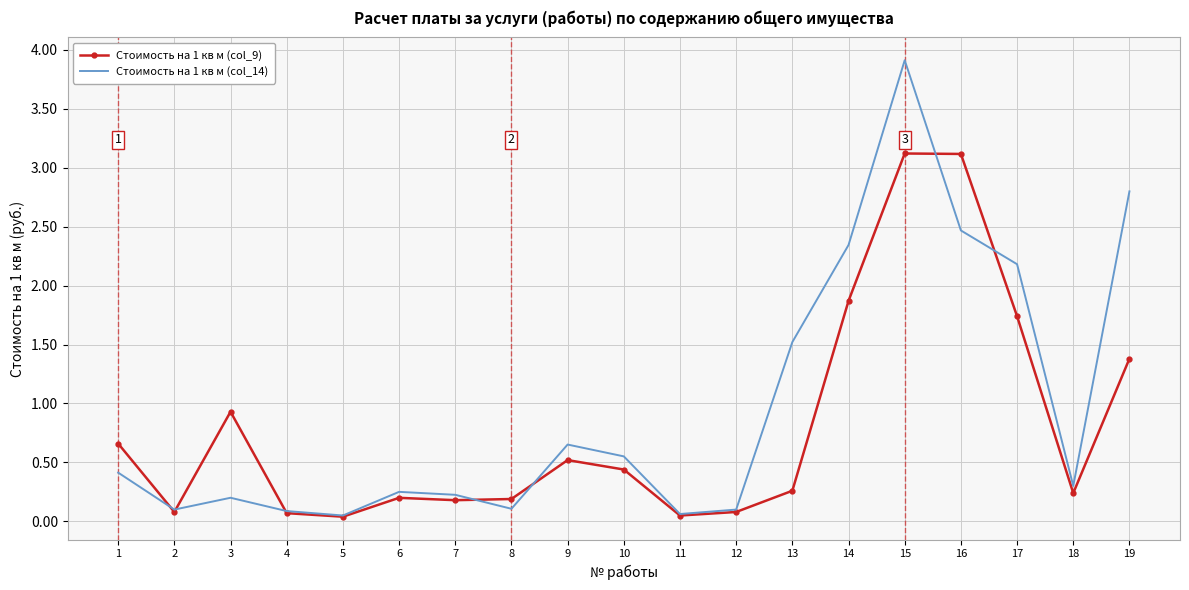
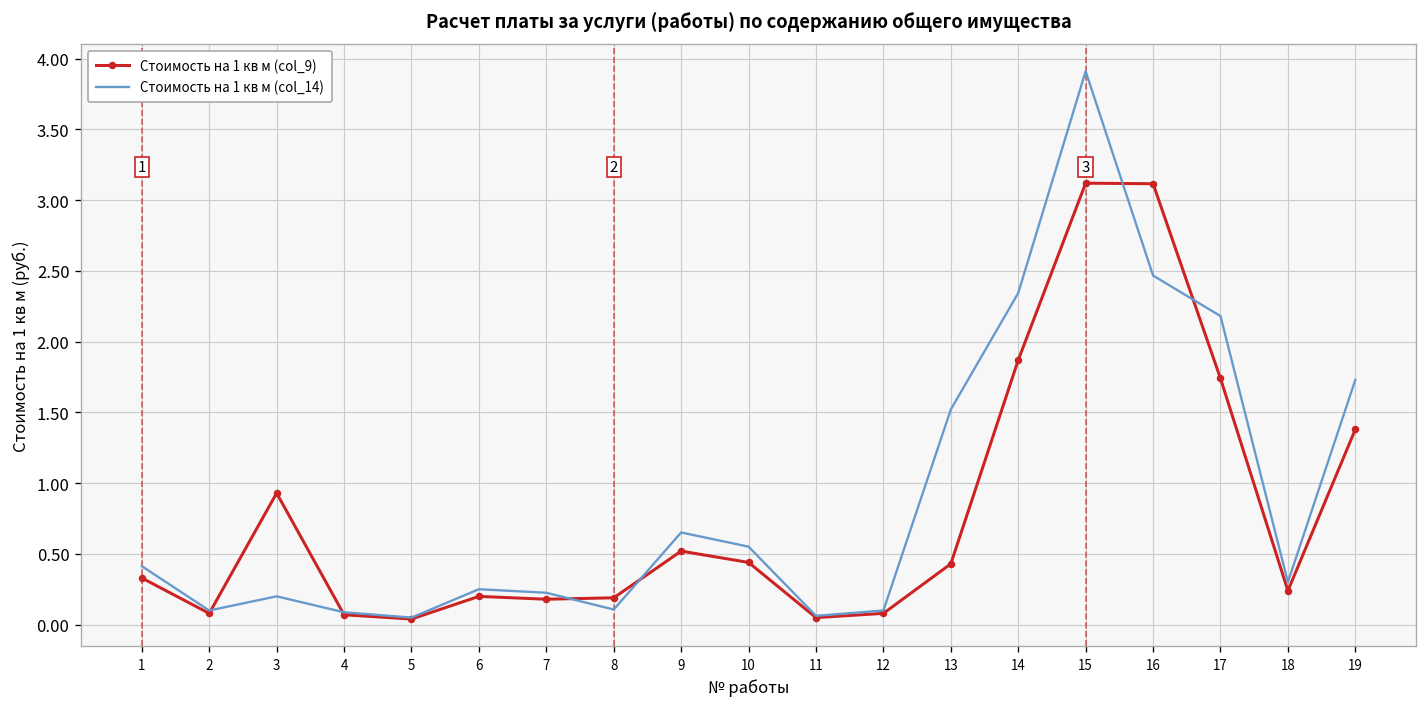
  {
    "Стоимость на 1 кв м (col_9)": {
-     "1": 0.66,
+     "1": 0.33,
      "3": 0.93,
      "6": 0.20,
      "7": 0.18,
      "8": 0.19,
      "9": 0.52,
      "10": 0.44,
-     "13": 0.26,
+     "13": 0.43,
      "14": 1.87,
      "16": 3.12,
      "17": 1.74,
      "18": 0.24,
      "19": 1.38
    },
    "Стоимость на 1 кв м (col_14)": {
      "1": 0.41,
      "3": 0.20,
      "6": 0.25,
      "7": 0.23,
      "8": 0.11,
      "9": 0.65,
      "10": 0.55,
      "13": 1.52,
      "14": 2.34,
      "15": 3.91,
      "16": 2.47,
      "17": 2.18,
      "18": 0.30,
-     "19": 2.80
+     "19": 1.73
    }
  }
